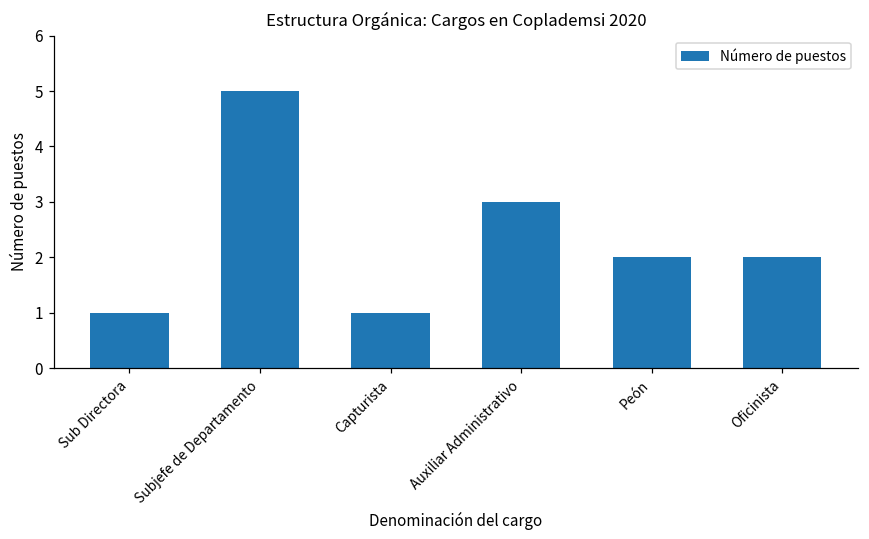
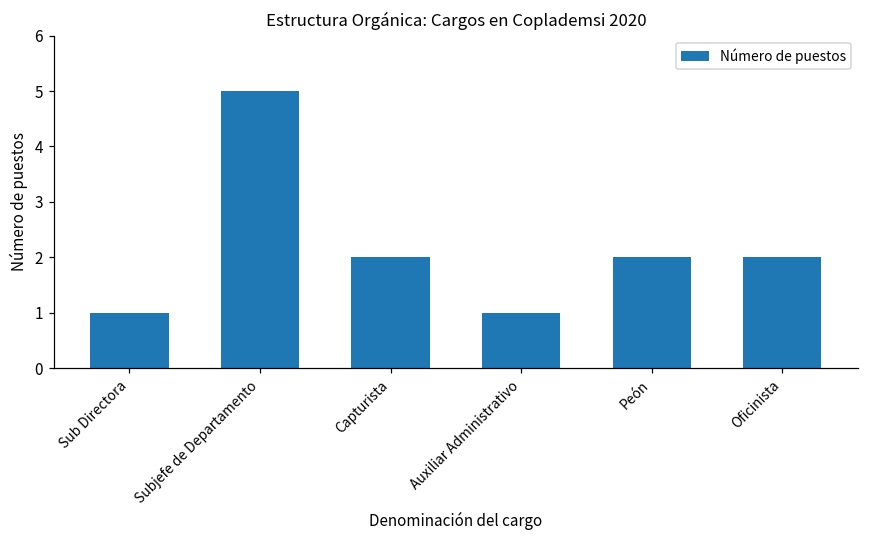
  {
    "Sub Directora": 1,
    "Subjefe de Departamento": 5,
-   "Capturista": 1,
-   "Auxiliar Administrativo": 3,
+   "Capturista": 2,
+   "Auxiliar Administrativo": 1,
    "Peón": 2,
    "Oficinista": 2
  }
